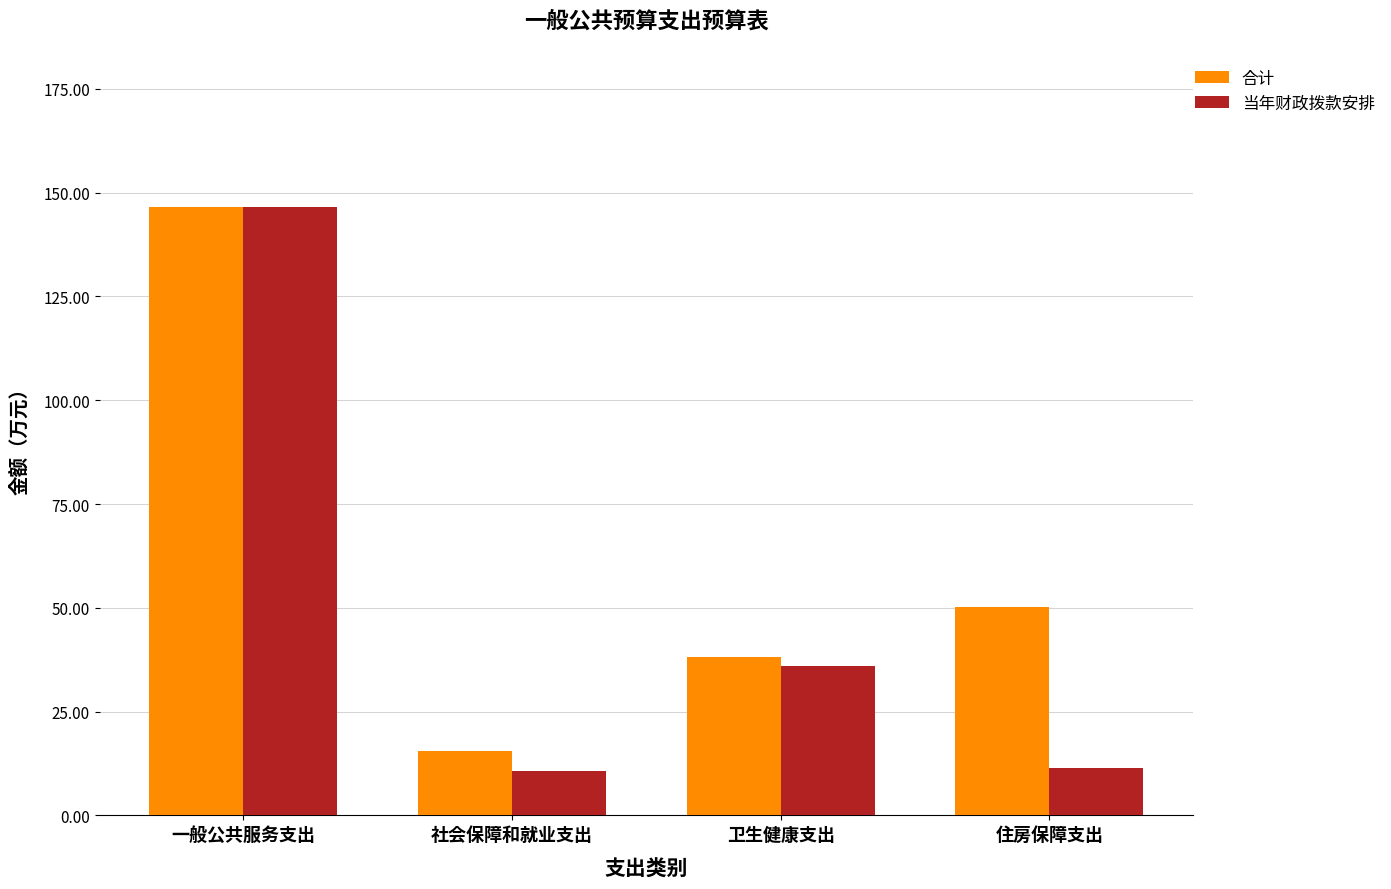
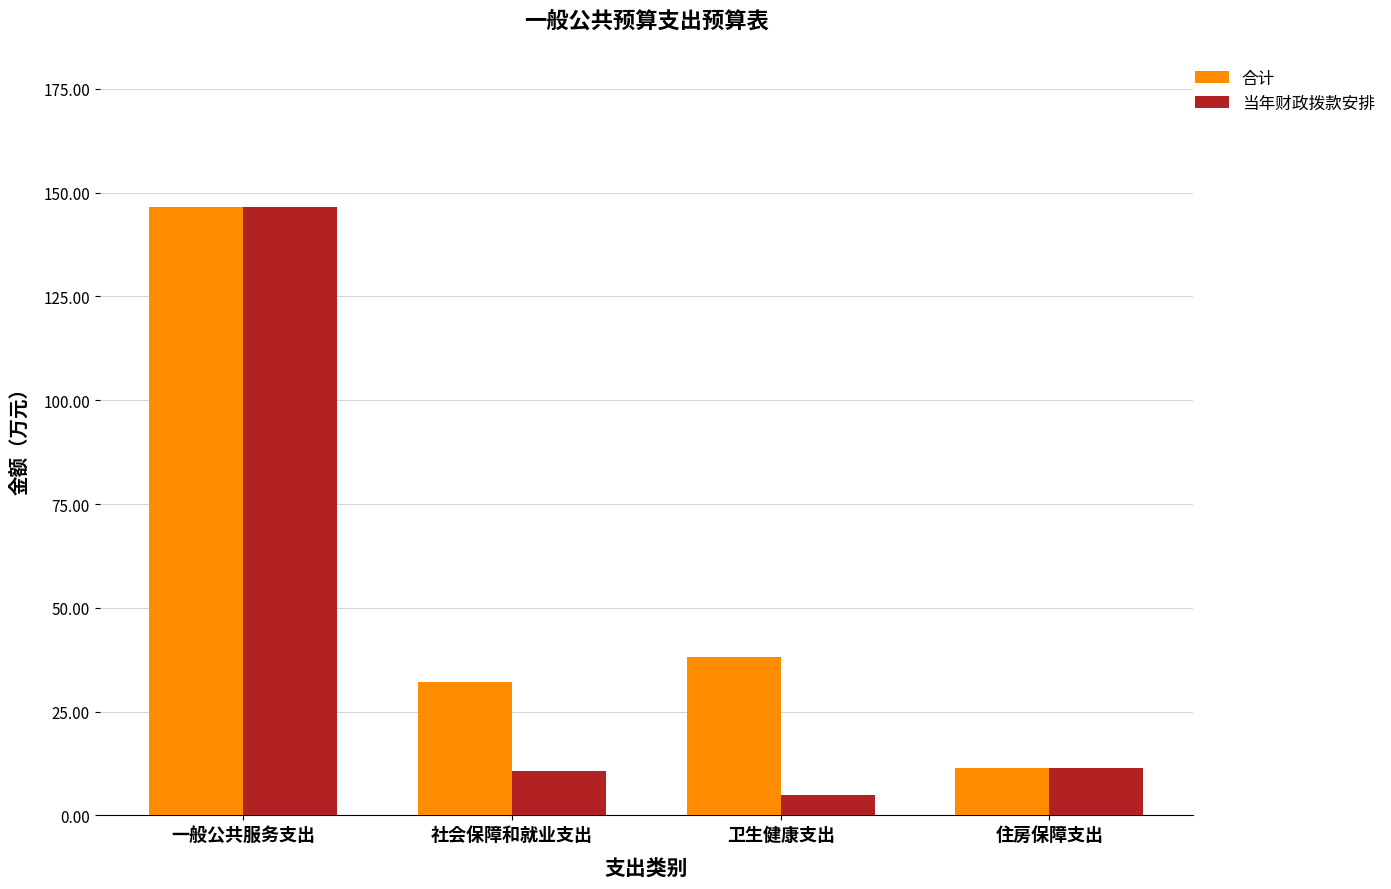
  {
    "合计": {
      "一般公共服务支出": 147,
-     "社会保障和就业支出": 15,
+     "社会保障和就业支出": 32,
      "卫生健康支出": 38,
-     "住房保障支出": 50
+     "住房保障支出": 11
    },
    "当年财政拨款安排": {
      "一般公共服务支出": 147,
      "社会保障和就业支出": 11,
-     "卫生健康支出": 36,
+     "卫生健康支出": 5,
      "住房保障支出": 11
    }
  }
